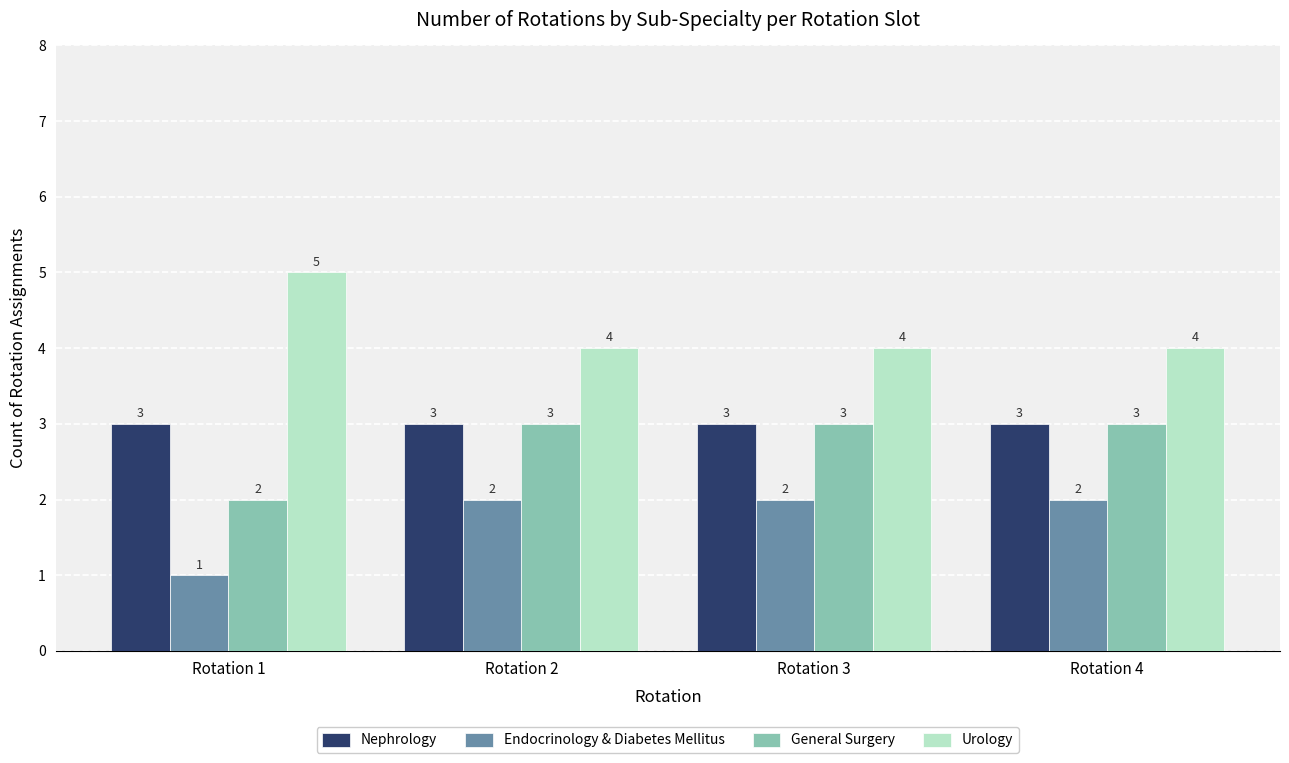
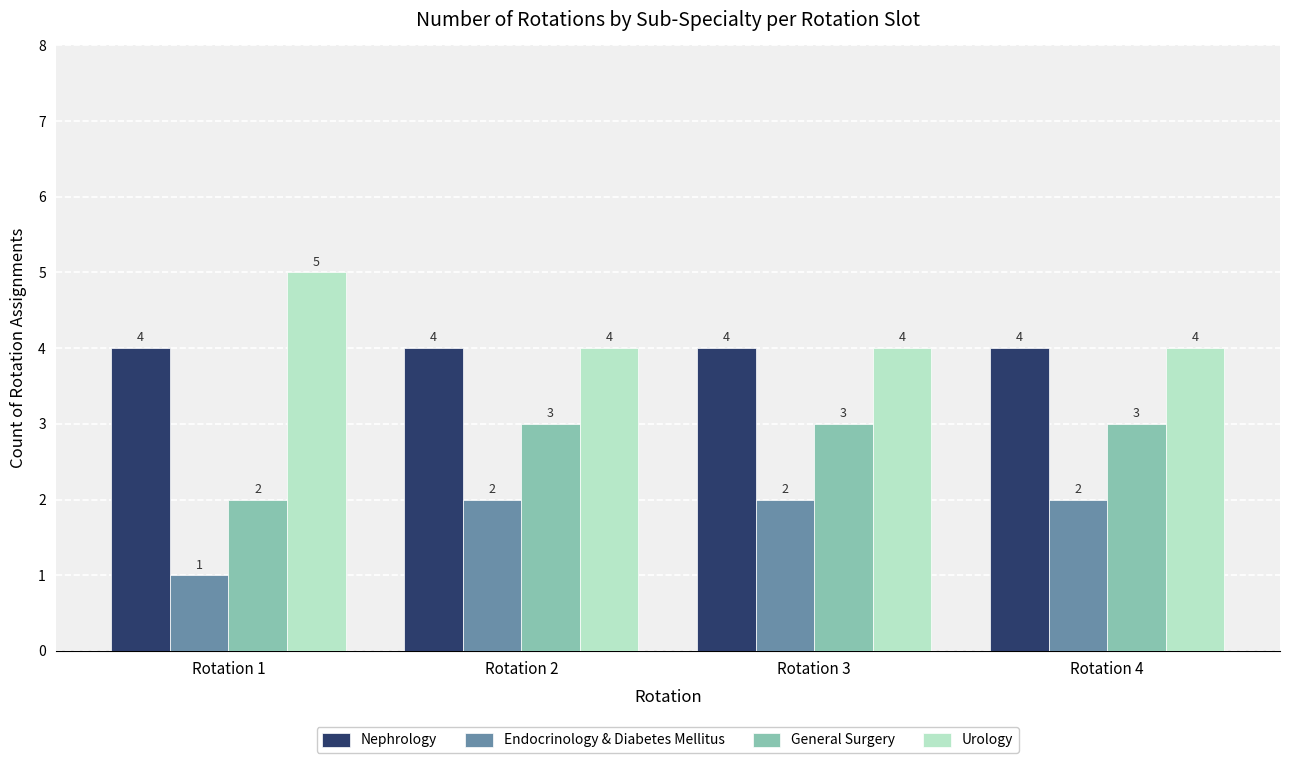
  {
    "Nephrology": {
-     "Rotation 1": 3,
-     "Rotation 2": 3,
-     "Rotation 3": 3,
-     "Rotation 4": 3
+     "Rotation 1": 4,
+     "Rotation 2": 4,
+     "Rotation 3": 4,
+     "Rotation 4": 4
    },
    "Endocrinology & Diabetes Mellitus": {
      "Rotation 1": 1,
      "Rotation 2": 2,
      "Rotation 3": 2,
      "Rotation 4": 2
    },
    "General Surgery": {
      "Rotation 1": 2,
      "Rotation 2": 3,
      "Rotation 3": 3,
      "Rotation 4": 3
    },
    "Urology": {
      "Rotation 1": 5,
      "Rotation 2": 4,
      "Rotation 3": 4,
      "Rotation 4": 4
    }
  }
